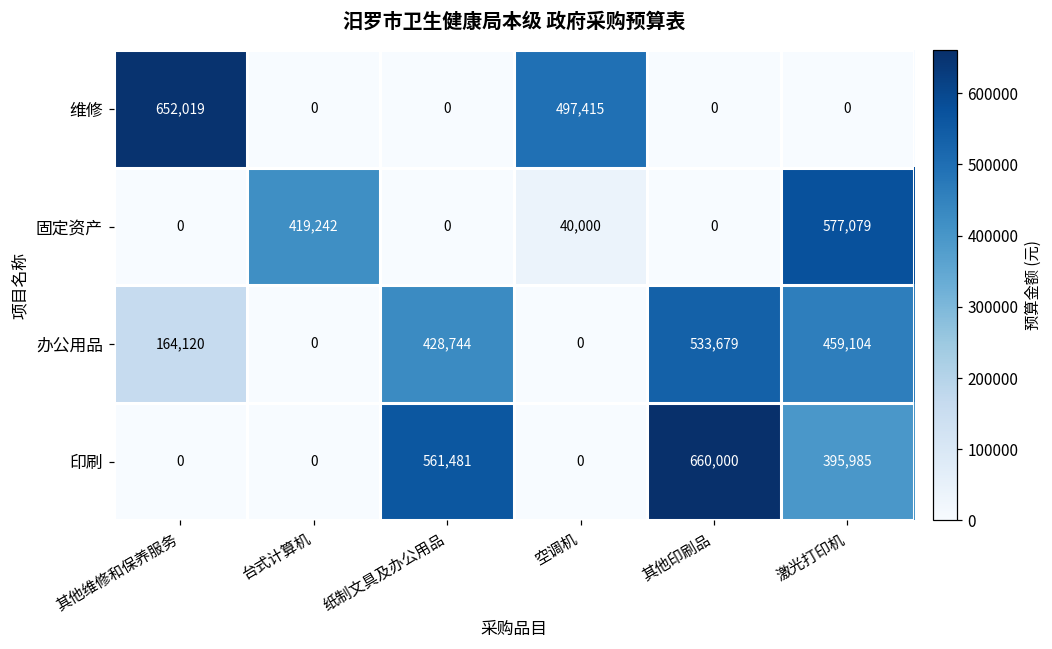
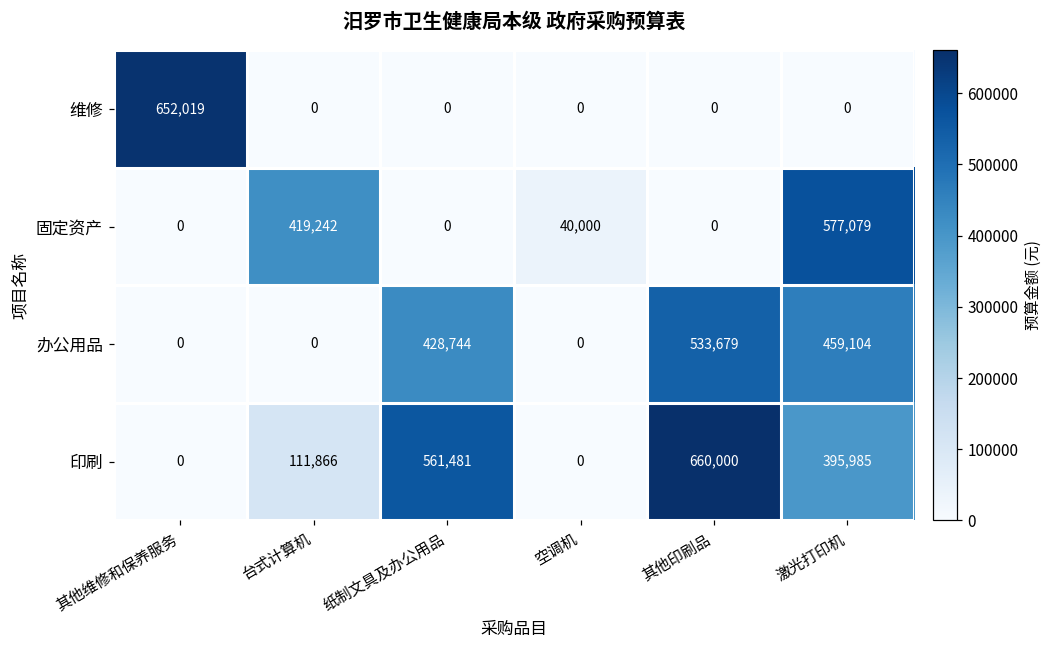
  {
    "维修": {
      "其他维修和保养服务": "652,019",
      "台式计算机": "0",
      "纸制文具及办公用品": "0",
-     "空调机": "497,415",
+     "空调机": "0",
      "其他印刷品": "0",
      "激光打印机": "0"
    },
    "固定资产": {
      "其他维修和保养服务": "0",
      "台式计算机": "419,242",
      "纸制文具及办公用品": "0",
      "空调机": "40,000",
      "其他印刷品": "0",
      "激光打印机": "577,079"
    },
    "办公用品": {
-     "其他维修和保养服务": "164,120",
+     "其他维修和保养服务": "0",
      "台式计算机": "0",
      "纸制文具及办公用品": "428,744",
      "空调机": "0",
      "其他印刷品": "533,679",
      "激光打印机": "459,104"
    },
    "印刷": {
      "其他维修和保养服务": "0",
-     "台式计算机": "0",
+     "台式计算机": "111,866",
      "纸制文具及办公用品": "561,481",
      "空调机": "0",
      "其他印刷品": "660,000",
      "激光打印机": "395,985"
    }
  }
